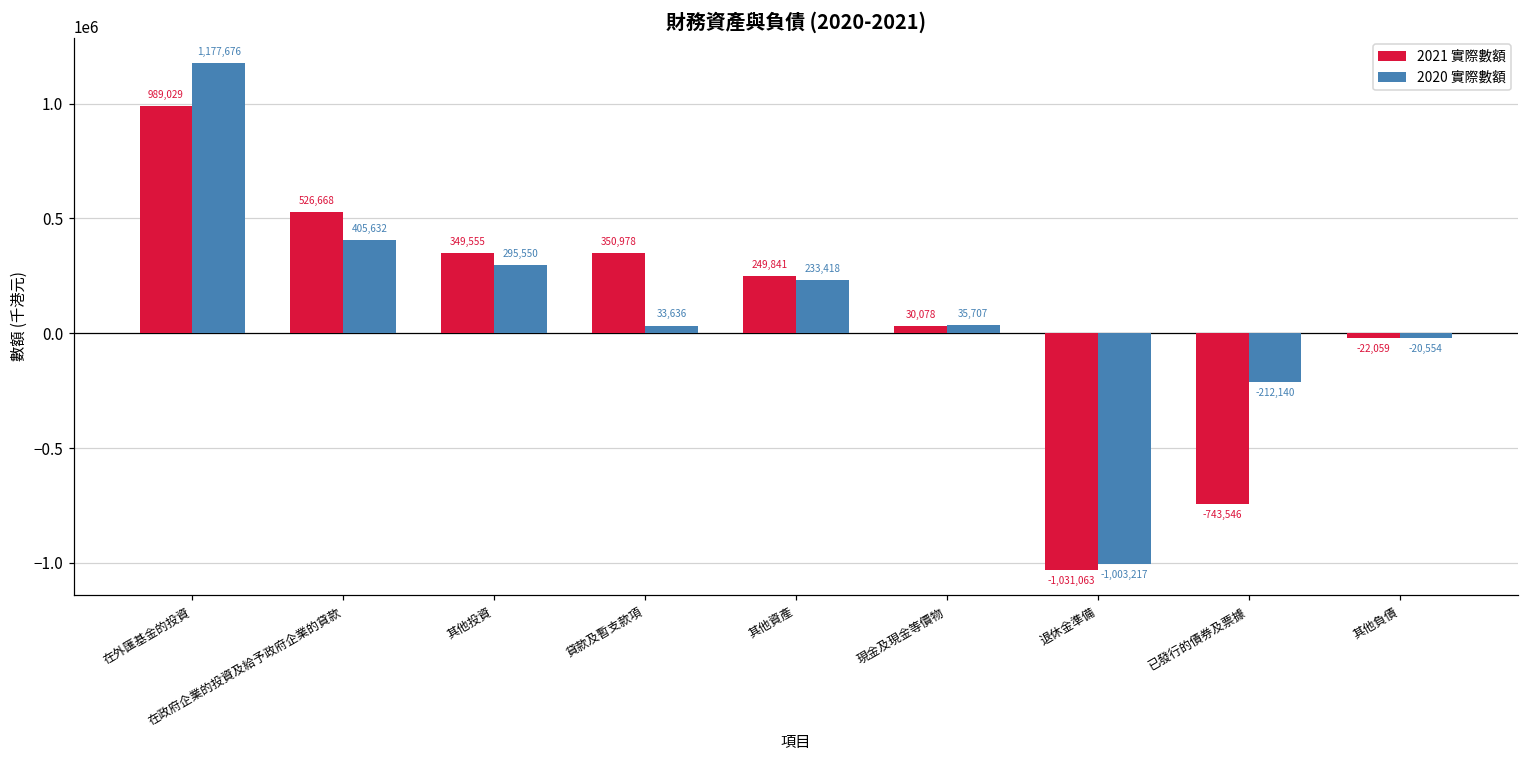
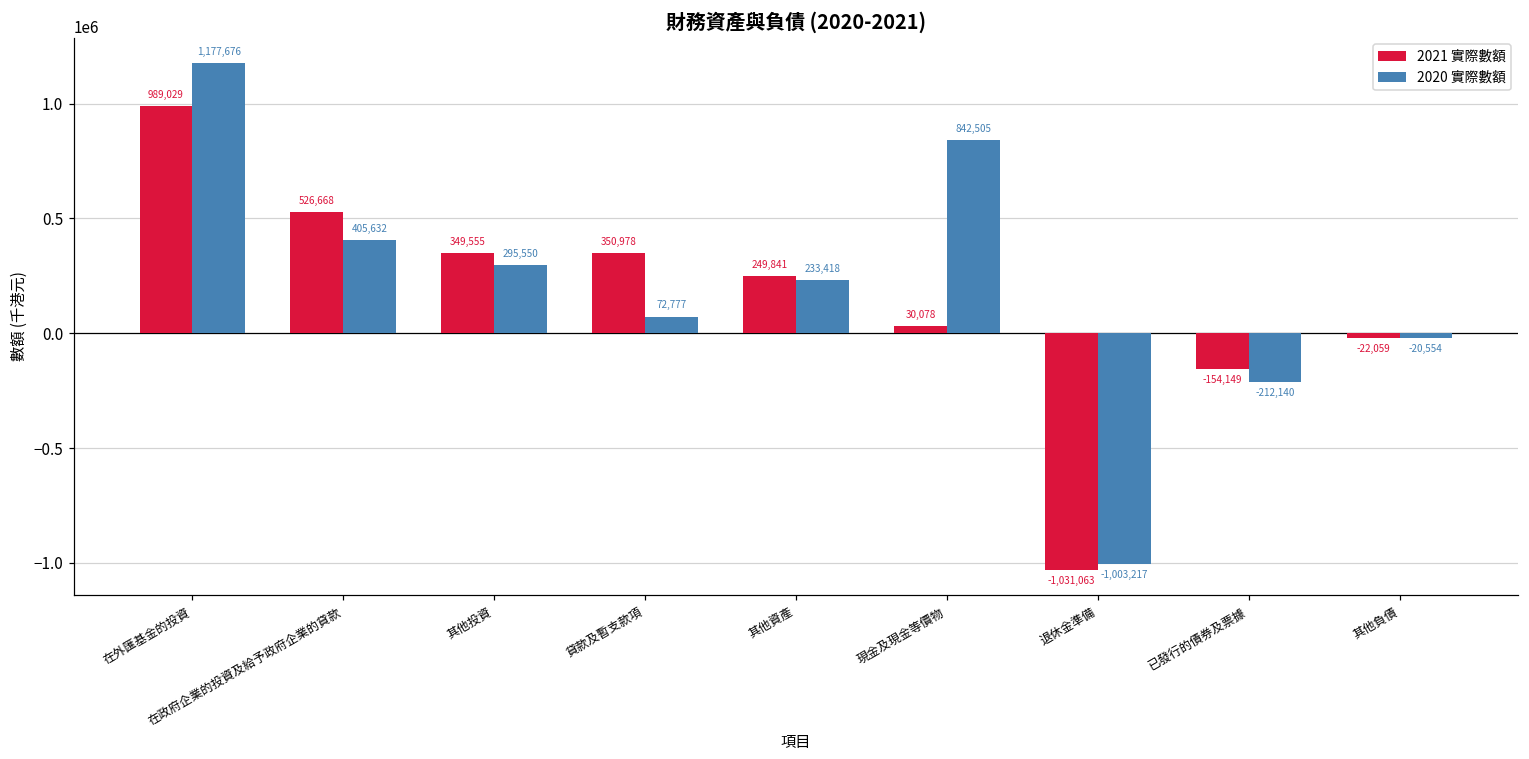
  {
    "2021 實際數額": {
      "在外匯基金的投資": "989,029",
      "在政府企業的投資及給予政府企業的貸款": "526,668",
      "其他投資": "349,555",
      "貸款及暫支款項": "350,978",
      "其他資產": "249,841",
      "現金及現金等價物": "30,078",
      "退休金準備": "-1,031,063",
-     "已發行的債券及票據": "-743,546",
+     "已發行的債券及票據": "-154,149",
      "其他負債": "-22,059"
    },
    "2020 實際數額": {
      "在外匯基金的投資": "1,177,676",
      "在政府企業的投資及給予政府企業的貸款": "405,632",
      "其他投資": "295,550",
-     "貸款及暫支款項": "33,636",
+     "貸款及暫支款項": "72,777",
      "其他資產": "233,418",
-     "現金及現金等價物": "35,707",
+     "現金及現金等價物": "842,505",
      "退休金準備": "-1,003,217",
      "已發行的債券及票據": "-212,140",
      "其他負債": "-20,554"
    }
  }
